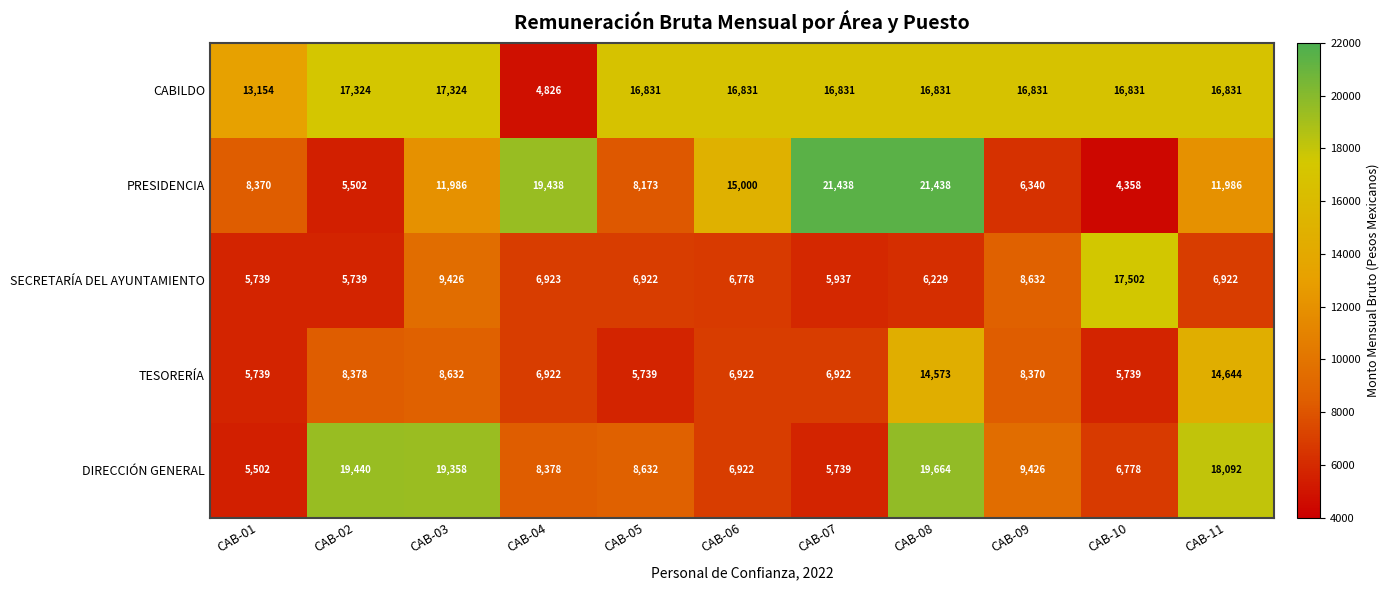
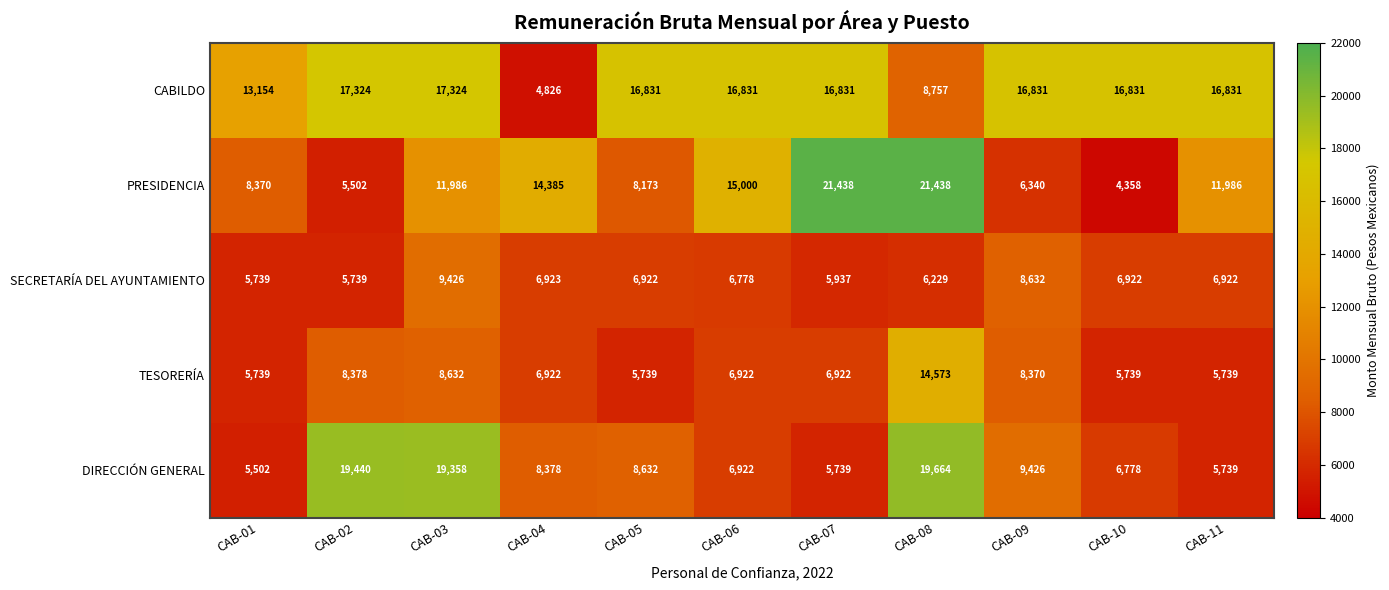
  {
    "CABILDO": {
      "CAB-01": "13,154",
      "CAB-02": "17,324",
      "CAB-03": "17,324",
      "CAB-04": "4,826",
      "CAB-05": "16,831",
      "CAB-06": "16,831",
      "CAB-07": "16,831",
-     "CAB-08": "16,831",
+     "CAB-08": "8,757",
      "CAB-09": "16,831",
      "CAB-10": "16,831",
      "CAB-11": "16,831"
    },
    "PRESIDENCIA": {
      "CAB-01": "8,370",
      "CAB-02": "5,502",
      "CAB-03": "11,986",
-     "CAB-04": "19,438",
+     "CAB-04": "14,385",
      "CAB-05": "8,173",
      "CAB-06": "15,000",
      "CAB-07": "21,438",
      "CAB-08": "21,438",
      "CAB-09": "6,340",
      "CAB-10": "4,358",
      "CAB-11": "11,986"
    },
    "SECRETARÍA DEL AYUNTAMIENTO": {
      "CAB-01": "5,739",
      "CAB-02": "5,739",
      "CAB-03": "9,426",
      "CAB-04": "6,923",
      "CAB-05": "6,922",
      "CAB-06": "6,778",
      "CAB-07": "5,937",
      "CAB-08": "6,229",
      "CAB-09": "8,632",
-     "CAB-10": "17,502",
+     "CAB-10": "6,922",
      "CAB-11": "6,922"
    },
    "TESORERÍA": {
      "CAB-01": "5,739",
      "CAB-02": "8,378",
      "CAB-03": "8,632",
      "CAB-04": "6,922",
      "CAB-05": "5,739",
      "CAB-06": "6,922",
      "CAB-07": "6,922",
      "CAB-08": "14,573",
      "CAB-09": "8,370",
      "CAB-10": "5,739",
-     "CAB-11": "14,644"
+     "CAB-11": "5,739"
    },
    "DIRECCIÓN GENERAL": {
      "CAB-01": "5,502",
      "CAB-02": "19,440",
      "CAB-03": "19,358",
      "CAB-04": "8,378",
      "CAB-05": "8,632",
      "CAB-06": "6,922",
      "CAB-07": "5,739",
      "CAB-08": "19,664",
      "CAB-09": "9,426",
      "CAB-10": "6,778",
-     "CAB-11": "18,092"
+     "CAB-11": "5,739"
    }
  }
